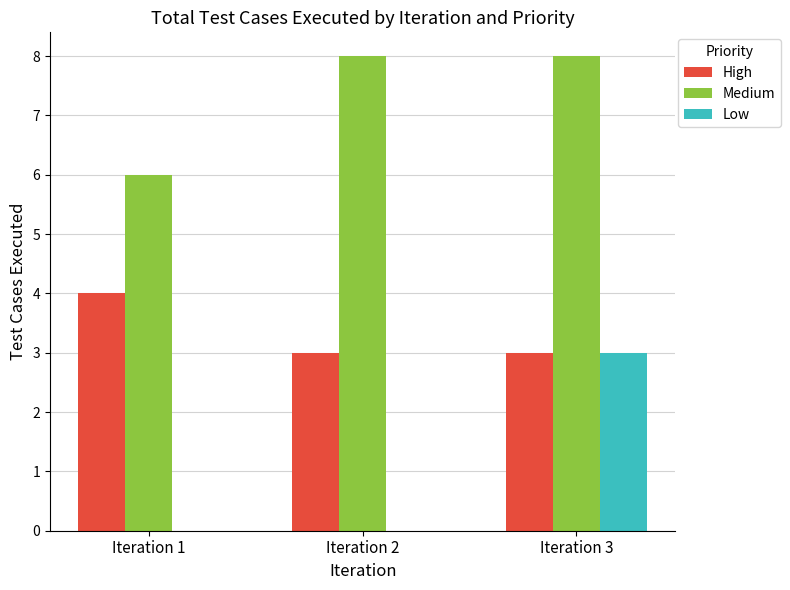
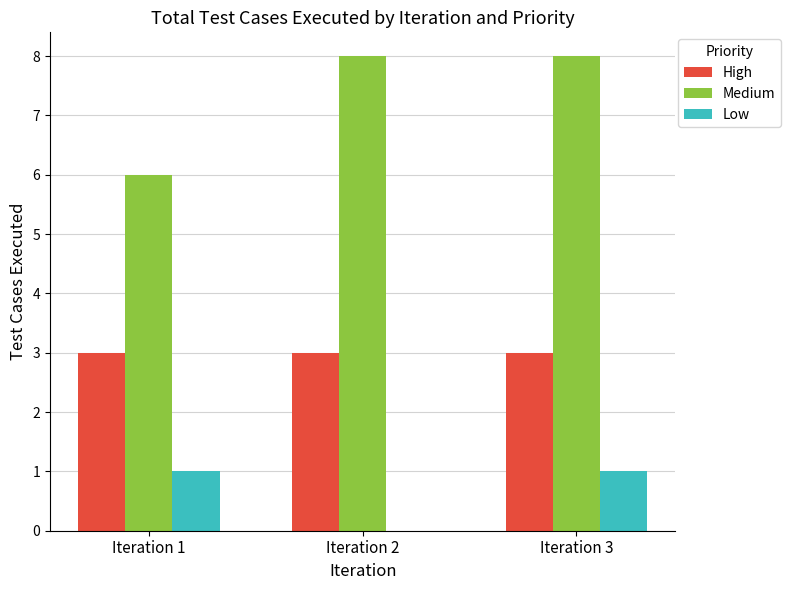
  {
    "High": {
-     "Iteration 1": 4,
+     "Iteration 1": 3,
      "Iteration 2": 3,
      "Iteration 3": 3
    },
    "Medium": {
      "Iteration 1": 6,
      "Iteration 2": 8,
      "Iteration 3": 8
    },
    "Low": {
-     "Iteration 1": 0,
+     "Iteration 1": 1,
      "Iteration 2": 0,
-     "Iteration 3": 3
+     "Iteration 3": 1
    }
  }
